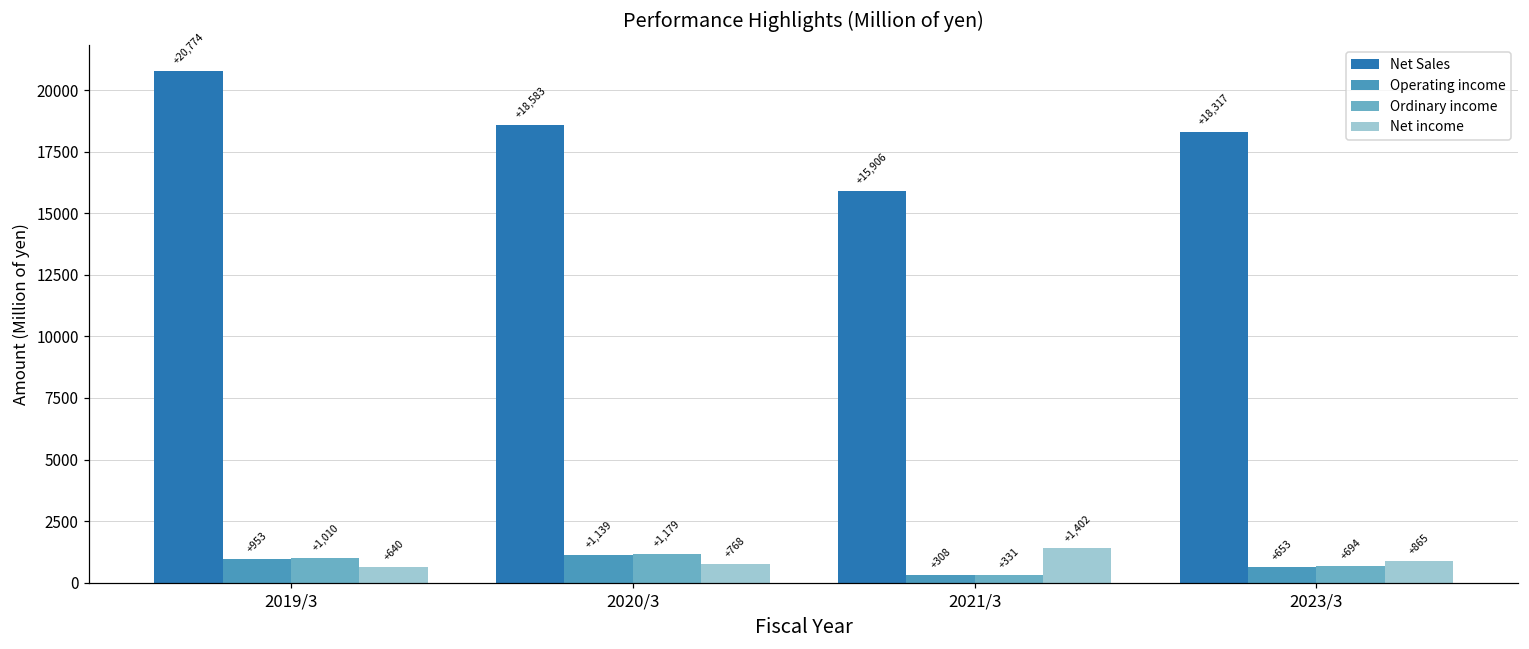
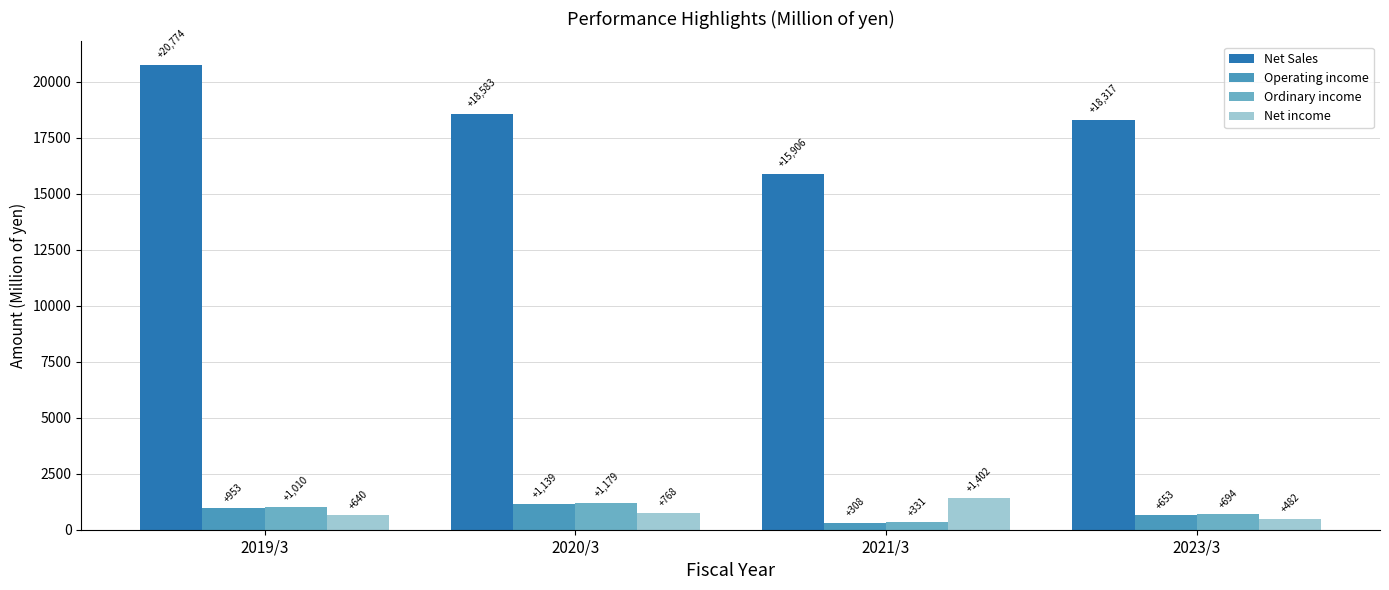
  {
    "Net income": {
      "2019/3": "+640",
      "2020/3": "+768",
      "2021/3": "+1,402",
-     "2023/3": "+865"
+     "2023/3": "+482"
    }
  }
